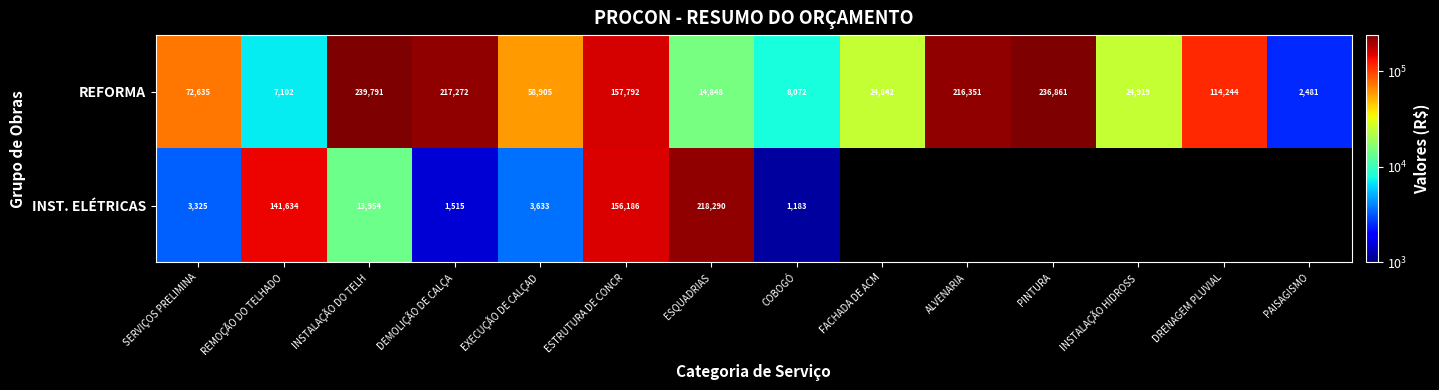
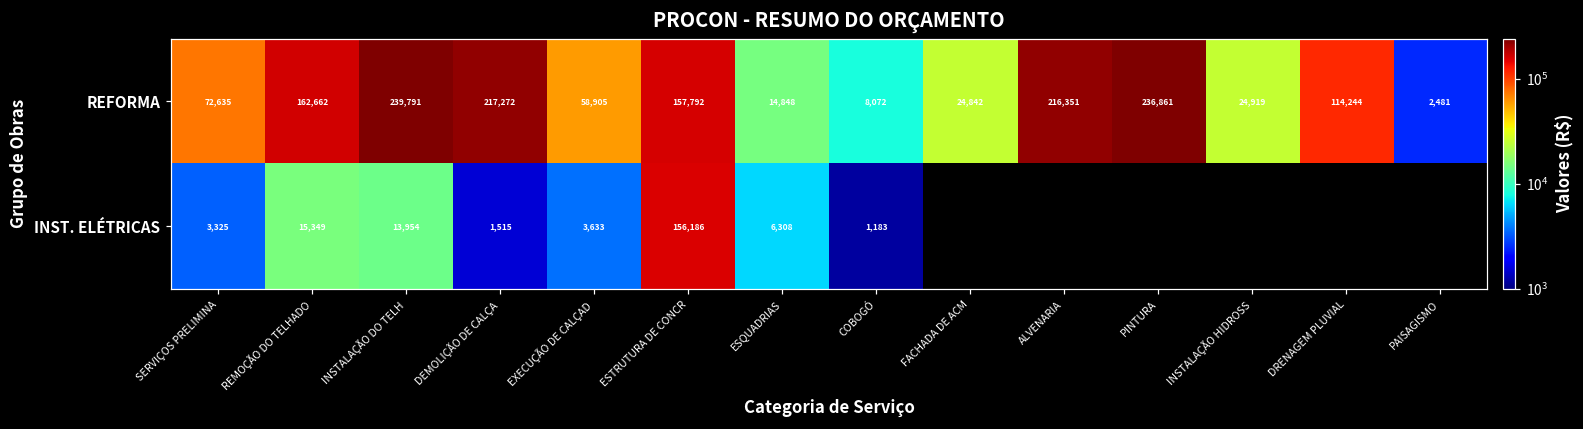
  {
    "REFORMA": {
      "SERVIÇOS PRELIMINA": "72,635",
-     "REMOÇÃO DO TELHADO": "7,102",
+     "REMOÇÃO DO TELHADO": "162,662",
      "INSTALAÇÃO DO TELH": "239,791",
      "DEMOLIÇÃO DE CALÇA": "217,272",
      "EXECUÇÃO DE CALÇAD": "58,905",
      "ESTRUTURA DE CONCR": "157,792",
      "ESQUADRIAS": "14,848",
      "COBOGÓ": "8,072",
      "FACHADA DE ACM": "24,842",
      "ALVENARIA": "216,351",
      "PINTURA": "236,861",
      "INSTALAÇÃO HIDROSS": "24,919",
      "DRENAGEM PLUVIAL": "114,244",
      "PAISAGISMO": "2,481"
    },
    "INST. ELÉTRICAS": {
      "SERVIÇOS PRELIMINA": "3,325",
-     "REMOÇÃO DO TELHADO": "141,634",
+     "REMOÇÃO DO TELHADO": "15,349",
      "INSTALAÇÃO DO TELH": "13,954",
      "DEMOLIÇÃO DE CALÇA": "1,515",
      "EXECUÇÃO DE CALÇAD": "3,633",
      "ESTRUTURA DE CONCR": "156,186",
-     "ESQUADRIAS": "218,290",
+     "ESQUADRIAS": "6,308",
      "COBOGÓ": "1,183"
    }
  }
